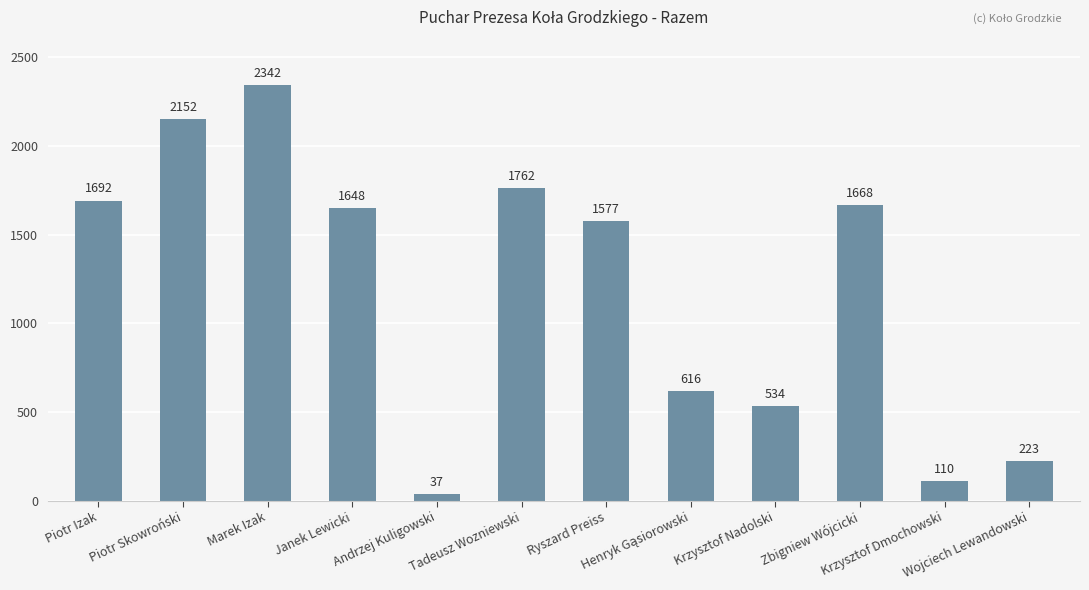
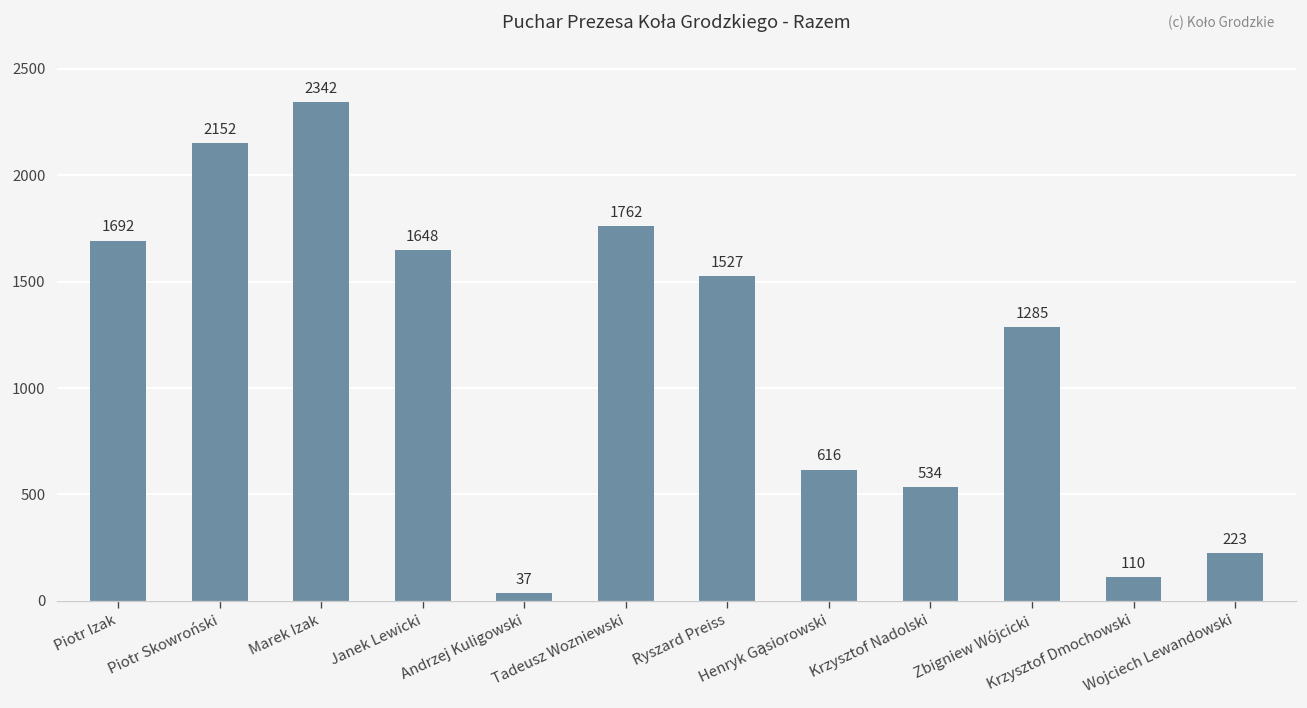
  {
    "Piotr Izak": 1692,
    "Piotr Skowroński": 2152,
    "Marek Izak": 2342,
    "Janek Lewicki": 1648,
    "Andrzej Kuligowski": 37,
    "Tadeusz Wozniewski": 1762,
-   "Ryszard Preiss": 1577,
+   "Ryszard Preiss": 1527,
    "Henryk Gąsiorowski": 616,
    "Krzysztof Nadolski": 534,
-   "Zbigniew Wójcicki": 1668,
+   "Zbigniew Wójcicki": 1285,
    "Krzysztof Dmochowski": 110,
    "Wojciech Lewandowski": 223
  }
